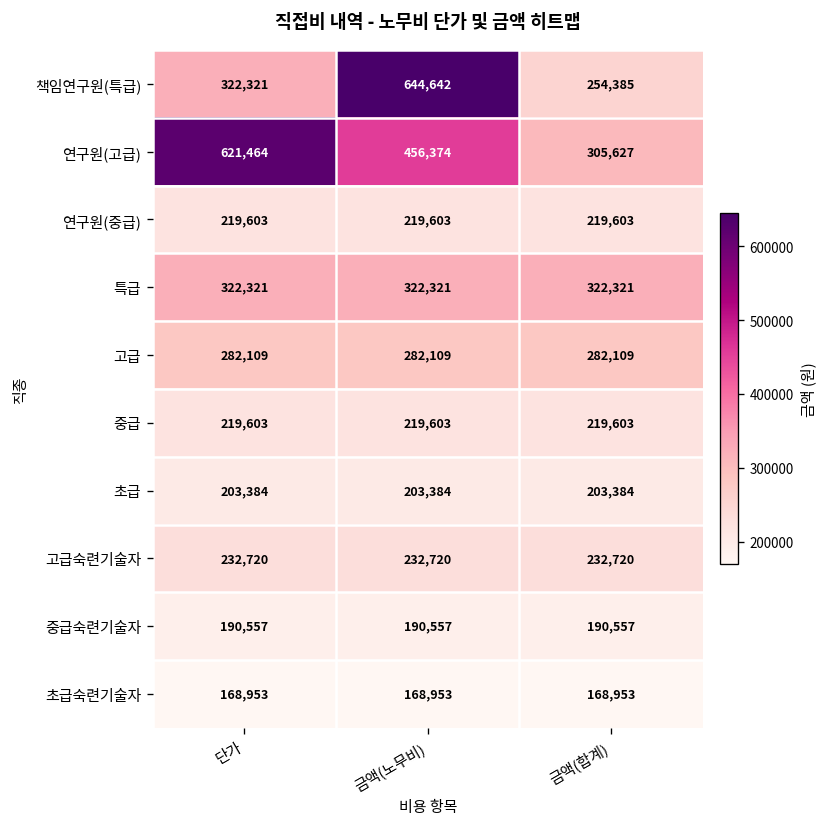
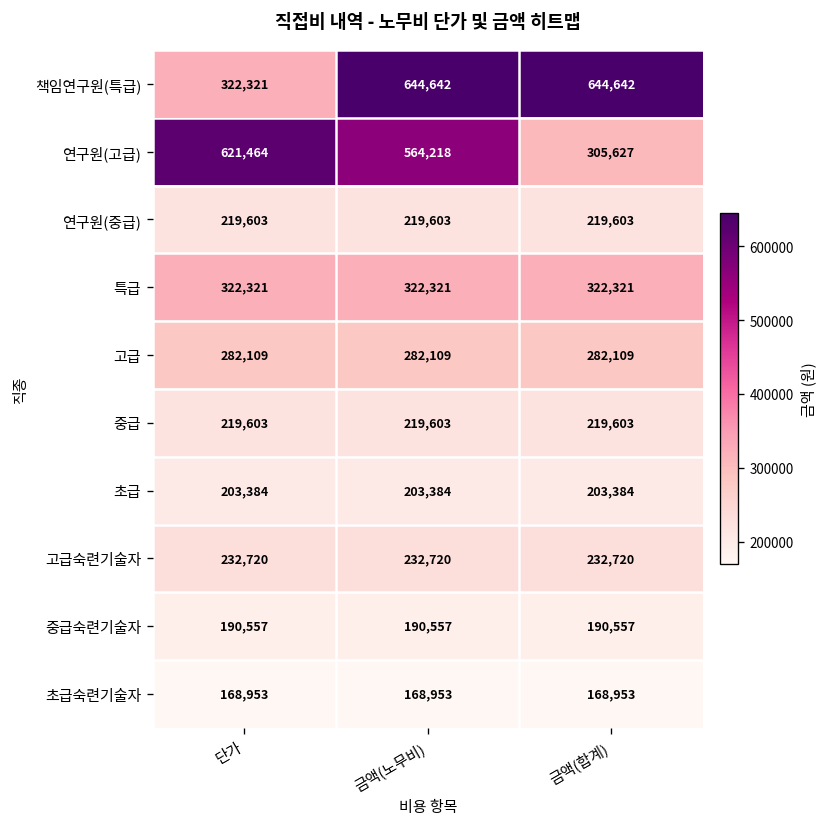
  {
    "책임연구원(특급)": {
      "단가": "322,321",
      "금액(노무비)": "644,642",
-     "금액(합계)": "254,385"
+     "금액(합계)": "644,642"
    },
    "연구원(고급)": {
      "단가": "621,464",
-     "금액(노무비)": "456,374",
+     "금액(노무비)": "564,218",
      "금액(합계)": "305,627"
    },
    "연구원(중급)": {
      "단가": "219,603",
      "금액(노무비)": "219,603",
      "금액(합계)": "219,603"
    },
    "특급": {
      "단가": "322,321",
      "금액(노무비)": "322,321",
      "금액(합계)": "322,321"
    },
    "고급": {
      "단가": "282,109",
      "금액(노무비)": "282,109",
      "금액(합계)": "282,109"
    },
    "중급": {
      "단가": "219,603",
      "금액(노무비)": "219,603",
      "금액(합계)": "219,603"
    },
    "초급": {
      "단가": "203,384",
      "금액(노무비)": "203,384",
      "금액(합계)": "203,384"
    },
    "고급숙련기술자": {
      "단가": "232,720",
      "금액(노무비)": "232,720",
      "금액(합계)": "232,720"
    },
    "중급숙련기술자": {
      "단가": "190,557",
      "금액(노무비)": "190,557",
      "금액(합계)": "190,557"
    },
    "초급숙련기술자": {
      "단가": "168,953",
      "금액(노무비)": "168,953",
      "금액(합계)": "168,953"
    }
  }
